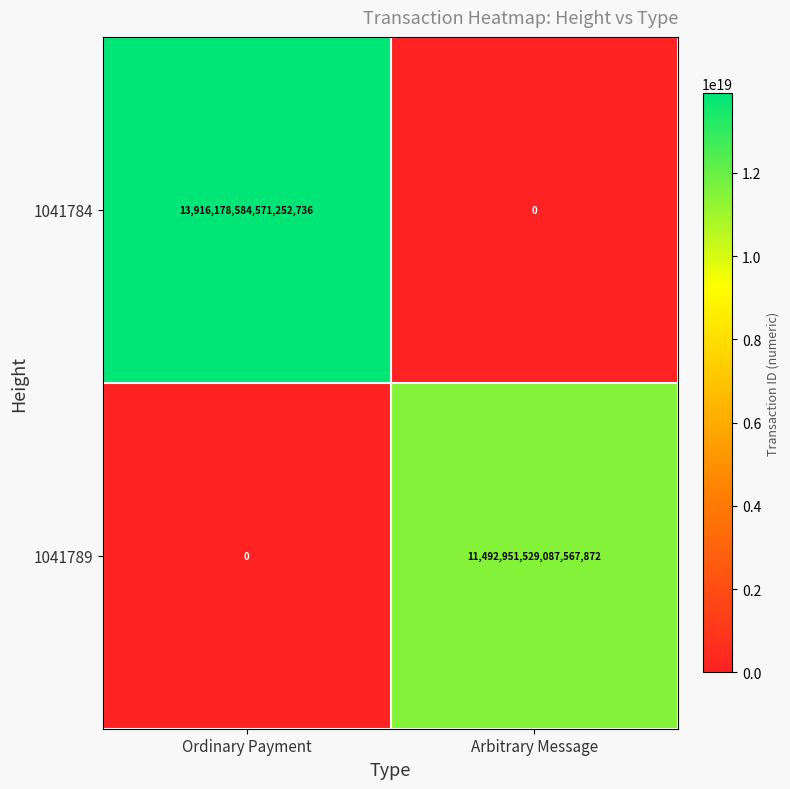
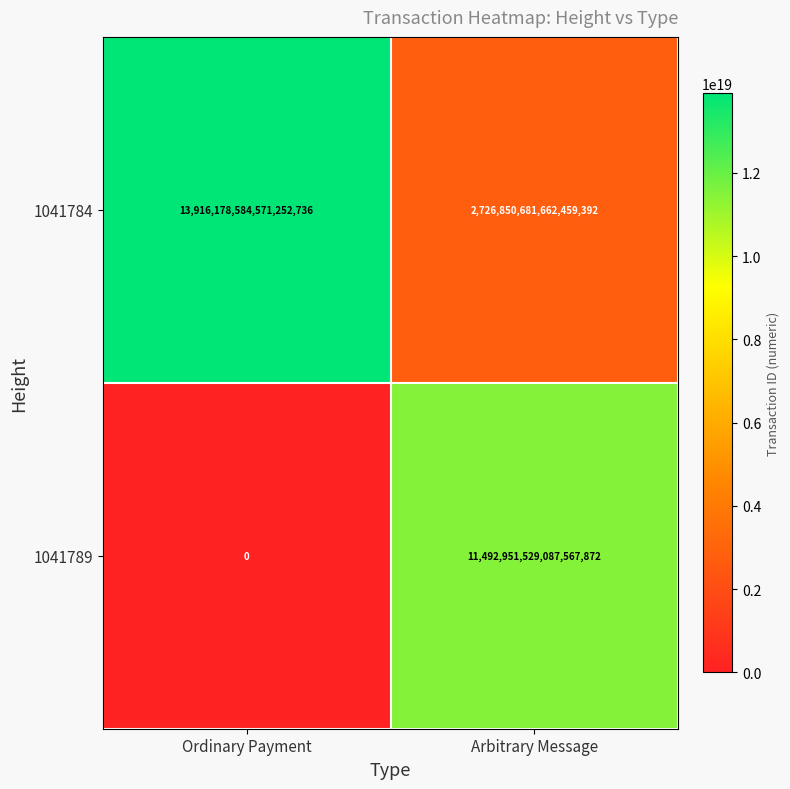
  {
    "1041784": {
      "Ordinary Payment": "13,916,178,584,571,252,736",
-     "Arbitrary Message": "0"
+     "Arbitrary Message": "2,726,850,681,662,459,392"
    },
    "1041789": {
      "Ordinary Payment": "0",
      "Arbitrary Message": "11,492,951,529,087,567,872"
    }
  }
